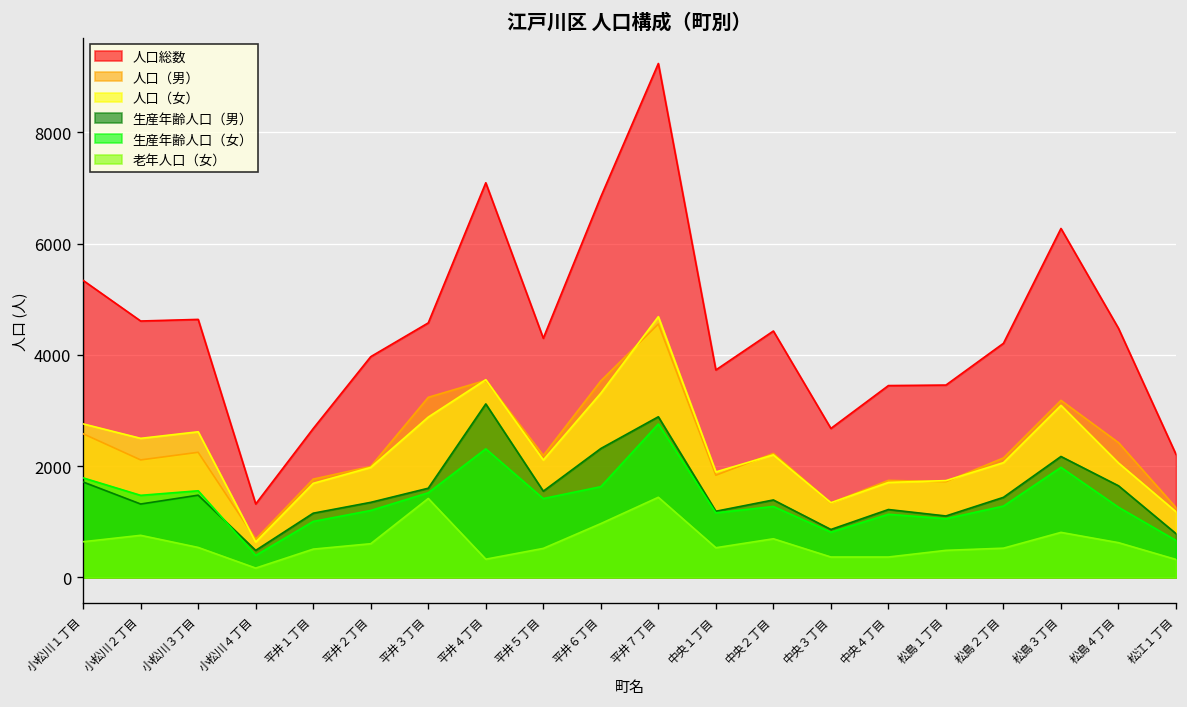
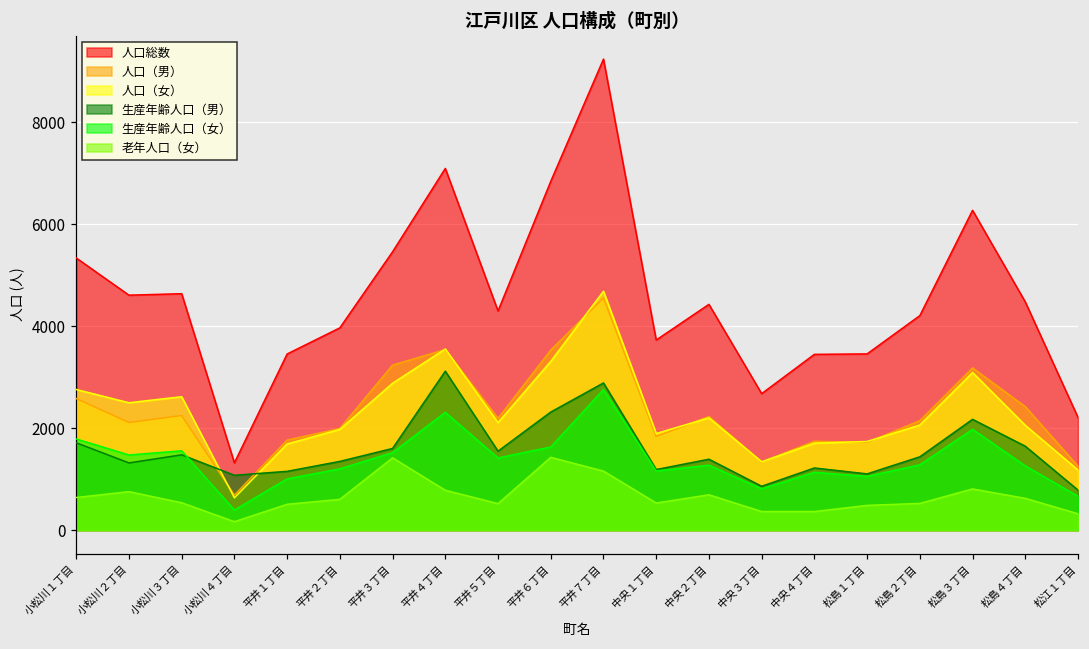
  {
    "人口総数": {
      "小松川１丁目": 5300,
      "小松川２丁目": 4600,
      "小松川３丁目": 4600,
      "小松川４丁目": 1300,
-     "平井１丁目": 2700,
+     "平井１丁目": 3500,
      "平井２丁目": 4000,
-     "平井３丁目": 4600,
+     "平井３丁目": 5500,
      "平井４丁目": 7100,
      "平井５丁目": 4300,
      "平井６丁目": 6800,
      "平井７丁目": 9200,
      "中央１丁目": 3700,
      "中央２丁目": 4400,
      "中央３丁目": 2700,
      "中央４丁目": 3400,
      "松島１丁目": 3500,
      "松島２丁目": 4200,
      "松島３丁目": 6300,
      "松島４丁目": 4500,
      "松江１丁目": 2200
    },
    "人口（男）": {
      "小松川１丁目": 2600,
      "小松川２丁目": 2100,
      "小松川３丁目": 2200,
      "平井１丁目": 1800,
      "平井３丁目": 3200,
      "平井５丁目": 2200,
      "平井６丁目": 3500,
      "平井７丁目": 4600,
      "中央１丁目": 1800,
      "松島２丁目": 2100,
      "松島３丁目": 3200,
      "松島４丁目": 2400,
      "松江１丁目": 1300
    },
    "人口（女）": {
      "小松川１丁目": 2800,
      "小松川２丁目": 2500,
      "小松川３丁目": 2600,
      "平井１丁目": 1700,
      "平井３丁目": 2900,
      "平井５丁目": 2100,
      "平井６丁目": 3300,
      "平井７丁目": 4700,
      "中央１丁目": 1900,
      "松島２丁目": 2100,
      "松島３丁目": 3100,
      "松島４丁目": 2100,
      "松江１丁目": 1200
    },
    "生産年齢人口（男）": {
      "小松川１丁目": 1700,
      "小松川２丁目": 1300,
      "小松川３丁目": 1500,
-     "小松川４丁目": 500,
+     "小松川４丁目": 1100,
      "平井１丁目": 1200,
      "平井２丁目": 1300,
      "平井３丁目": 1600,
      "平井４丁目": 3100,
      "平井５丁目": 1500,
      "平井６丁目": 2300,
      "平井７丁目": 2900,
      "中央２丁目": 1400,
      "中央４丁目": 1200,
      "松島２丁目": 1400,
      "松島３丁目": 2200,
      "松島４丁目": 1600,
      "松江１丁目": 800
    },
    "生産年齢人口（女）": {
      "小松川１丁目": 1800,
      "小松川２丁目": 1500,
      "小松川３丁目": 1600,
      "小松川４丁目": 400,
      "平井１丁目": 1000,
      "平井２丁目": 1200,
      "平井３丁目": 1500,
      "平井４丁目": 2300,
      "平井５丁目": 1400,
      "平井６丁目": 1600,
      "平井７丁目": 2800,
      "中央２丁目": 1300,
      "中央４丁目": 1100,
      "松島２丁目": 1300,
      "松島３丁目": 2000,
      "松島４丁目": 1300,
      "松江１丁目": 700
    },
    "老年人口（女）": {
      "小松川１丁目": 600,
      "小松川２丁目": 800,
      "小松川３丁目": 500,
      "小松川４丁目": 200,
      "平井１丁目": 500,
      "平井２丁目": 600,
      "平井３丁目": 1400,
-     "平井４丁目": 300,
+     "平井４丁目": 800,
      "平井５丁目": 500,
-     "平井６丁目": 1000,
-     "平井７丁目": 1400,
+     "平井６丁目": 1400,
+     "平井７丁目": 1200,
      "中央１丁目": 500,
      "中央２丁目": 700,
      "中央３丁目": 400,
      "中央４丁目": 400,
      "松島１丁目": 500,
      "松島２丁目": 500,
      "松島３丁目": 800,
      "松島４丁目": 600,
      "松江１丁目": 300
    }
  }
